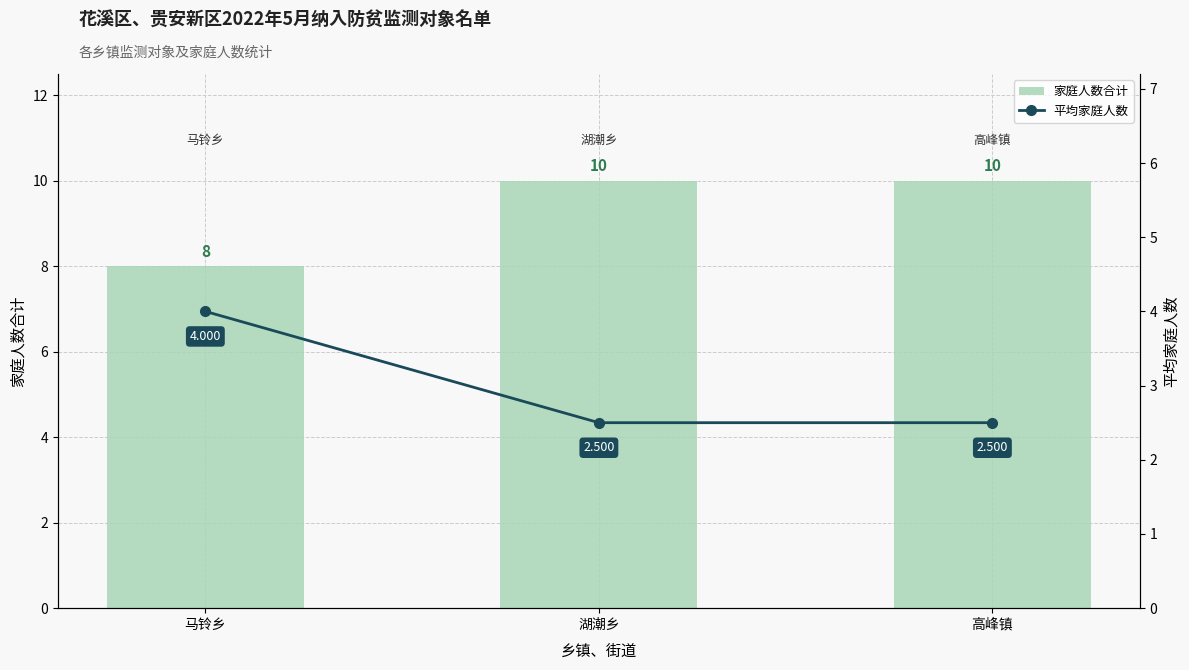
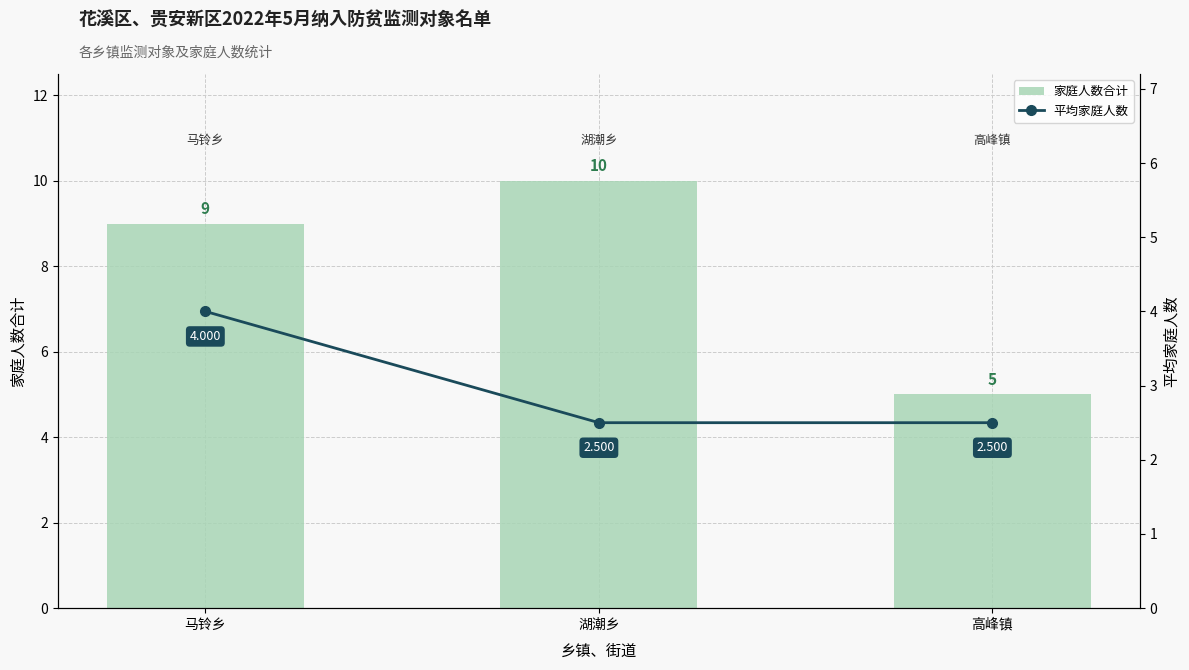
  {
    "家庭人数合计": {
-     "马铃乡": 8,
+     "马铃乡": 9,
      "湖潮乡": 10,
-     "高峰镇": 10
+     "高峰镇": 5
    }
  }
